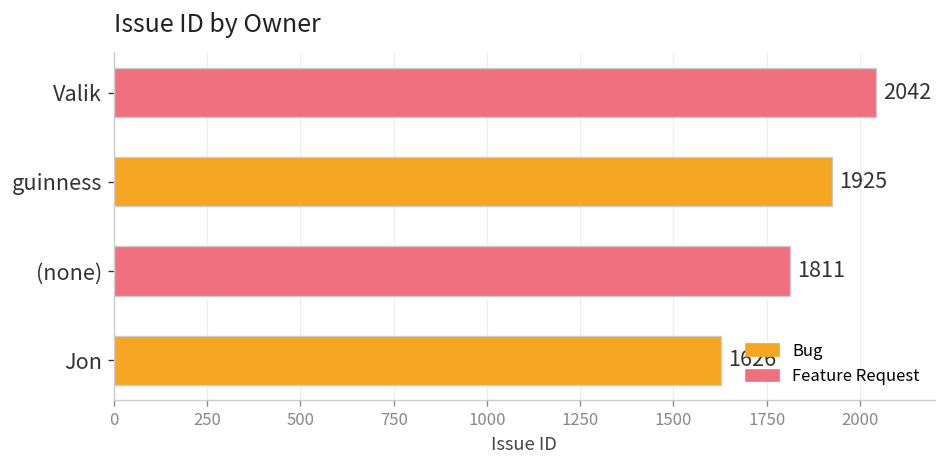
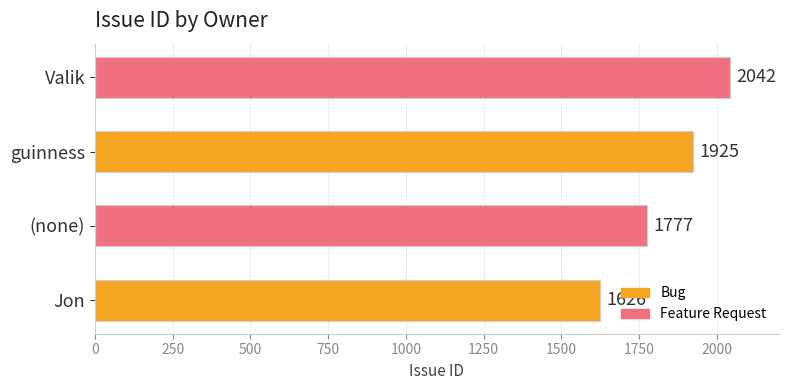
  {
    "Valik": 2042,
    "guinness": 1925,
-   "(none)": 1811,
+   "(none)": 1777,
    "Jon": 1626
  }
